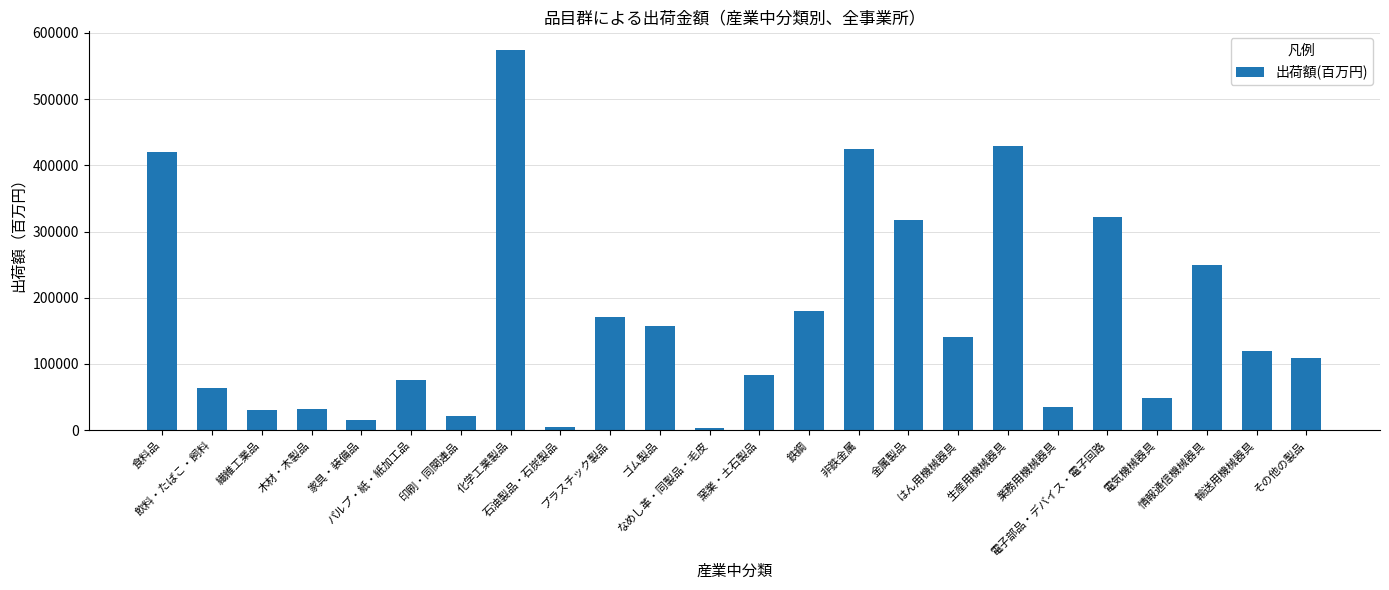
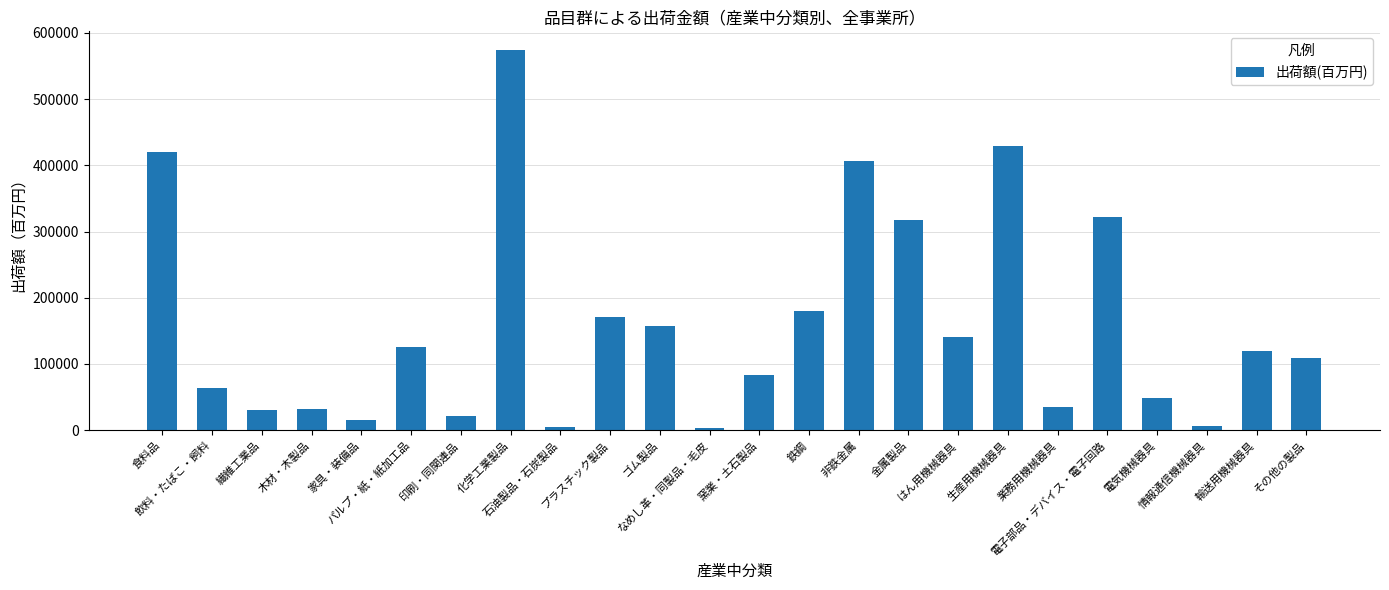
  {
    "食料品": 420000,
    "飲料・たばこ・飼料": 60000,
    "繊維工業品": 30000,
    "木材・木製品": 30000,
    "家具・装備品": 20000,
-   "パルプ・紙・紙加工品": 80000,
+   "パルプ・紙・紙加工品": 130000,
    "印刷・同関連品": 20000,
    "化学工業製品": 570000,
    "石油製品・石炭製品": 10000,
    "プラスチック製品": 170000,
    "ゴム製品": 160000,
    "窯業・土石製品": 80000,
    "鉄鋼": 180000,
-   "非鉄金属": 430000,
+   "非鉄金属": 410000,
    "金属製品": 320000,
    "はん用機械器具": 140000,
    "生産用機械器具": 430000,
    "業務用機械器具": 30000,
    "電子部品・デバイス・電子回路": 320000,
    "電気機械器具": 50000,
-   "情報通信機械器具": 250000,
+   "情報通信機械器具": 10000,
    "輸送用機械器具": 120000,
    "その他の製品": 110000
  }
